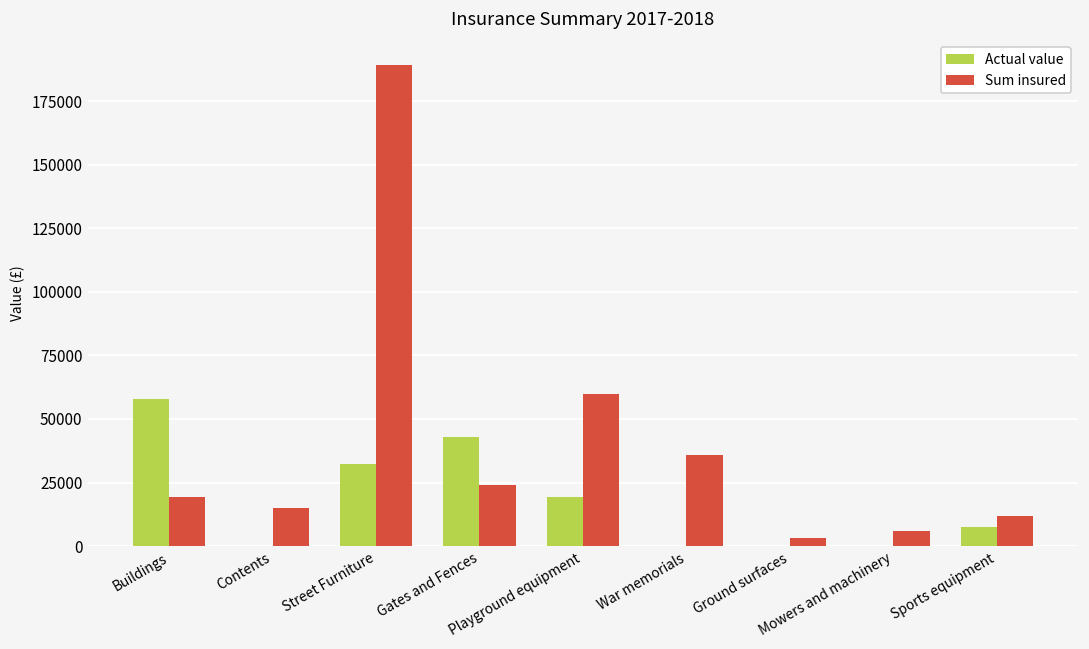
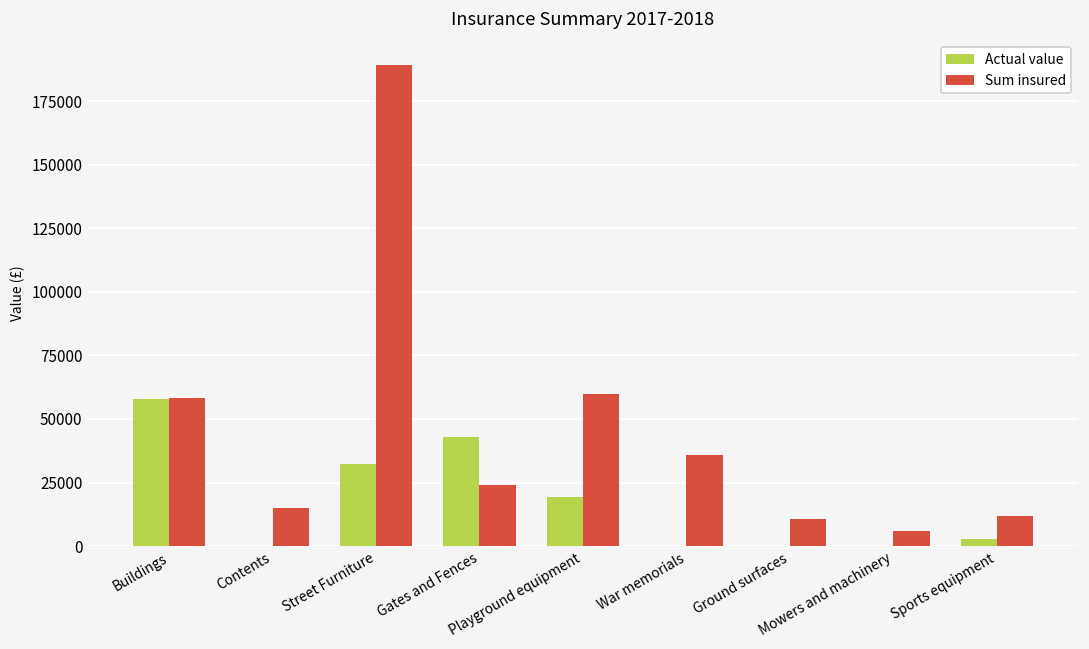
  {
    "Actual value": {
      "Buildings": 58000,
      "Contents": 0,
      "Street Furniture": 32000,
      "Gates and Fences": 43000,
      "Playground equipment": 19000,
      "War memorials": 0,
      "Ground surfaces": 0,
      "Mowers and machinery": 0,
-     "Sports equipment": 7000
+     "Sports equipment": 3000
    },
    "Sum insured": {
-     "Buildings": 19000,
+     "Buildings": 58000,
      "Contents": 15000,
      "Street Furniture": 189000,
      "Gates and Fences": 24000,
      "Playground equipment": 60000,
      "War memorials": 36000,
-     "Ground surfaces": 3000,
+     "Ground surfaces": 11000,
      "Mowers and machinery": 6000,
      "Sports equipment": 12000
    }
  }
